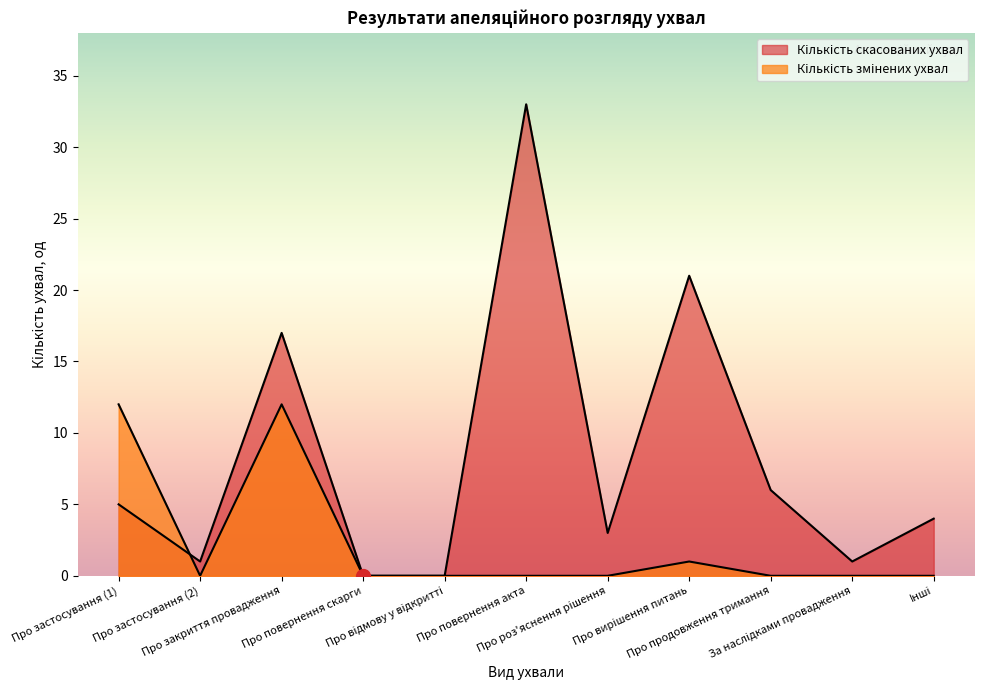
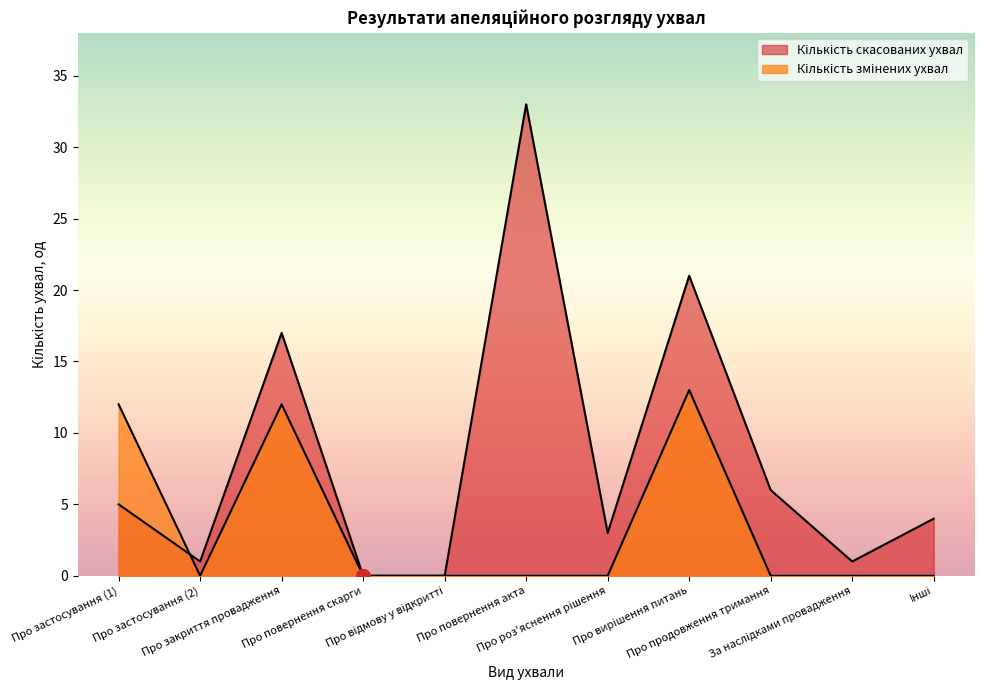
  {
    "Кількість змінених ухвал": {
      "Про застосування (1)": 12,
      "Про застосування (2)": 0,
      "Про закриття провадження": 12,
      "Про повернення акта": 0,
      "Про роз'яснення рішення": 0,
-     "Про вирішення питань": 1,
+     "Про вирішення питань": 13,
      "Про продовження тримання": 0,
      "За наслідками провадження": 0,
      "Інші": 0
    }
  }
